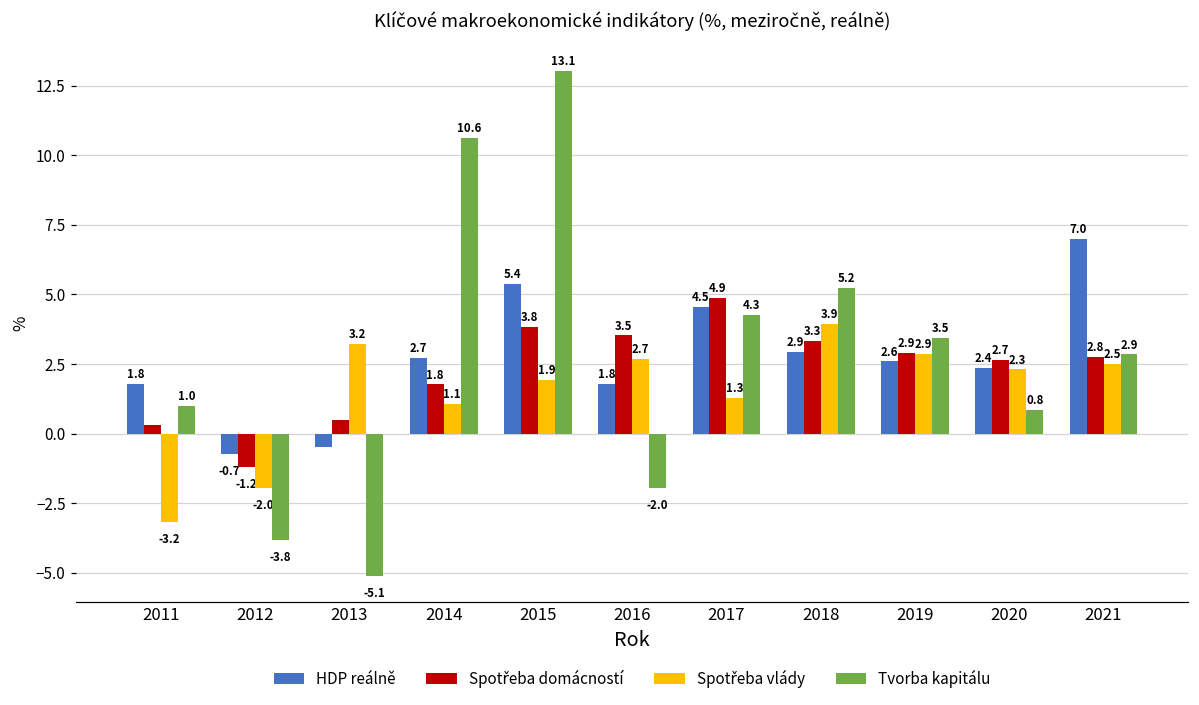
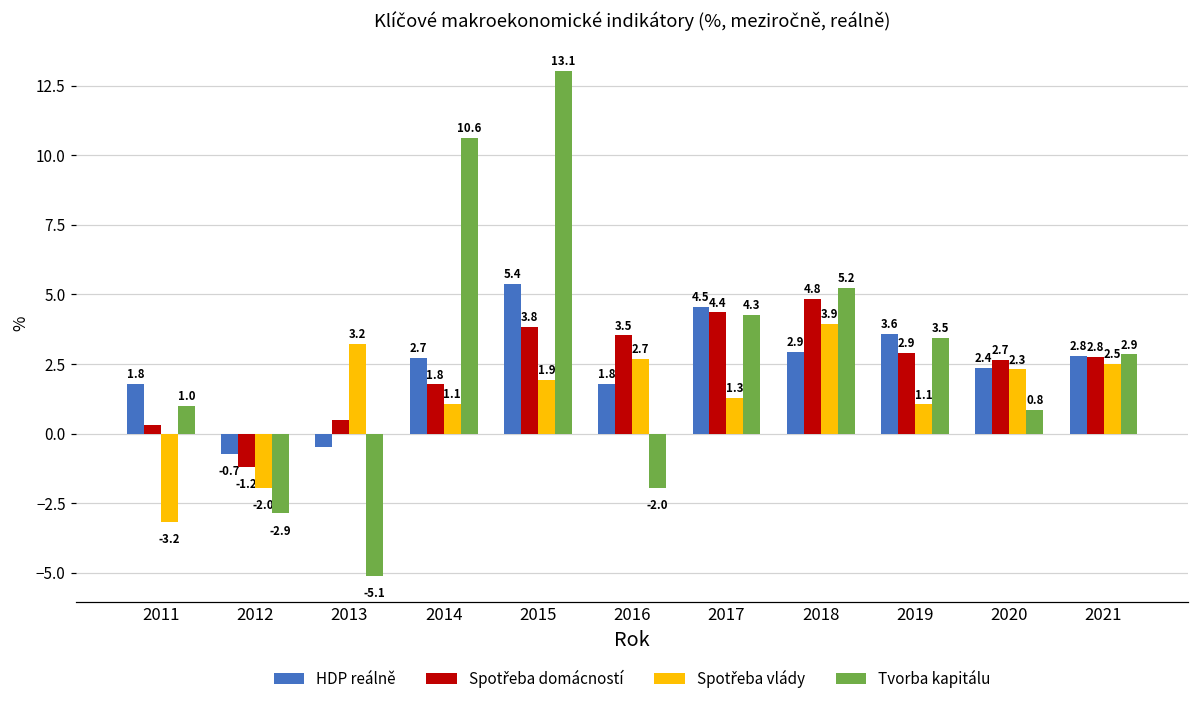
  {
    "HDP reálně": {
      "2011": 1.8,
      "2012": -0.7,
      "2014": 2.7,
      "2015": 5.4,
      "2016": 1.8,
      "2017": 4.5,
      "2018": 2.9,
-     "2019": 2.6,
+     "2019": 3.6,
      "2020": 2.4,
-     "2021": 7.0
+     "2021": 2.8
    },
    "Spotřeba domácností": {
      "2012": -1.2,
      "2014": 1.8,
      "2015": 3.8,
      "2016": 3.5,
-     "2017": 4.9,
-     "2018": 3.3,
+     "2017": 4.4,
+     "2018": 4.8,
      "2019": 2.9,
      "2020": 2.7,
      "2021": 2.8
    },
    "Spotřeba vlády": {
      "2011": -3.2,
      "2012": -2.0,
      "2013": 3.2,
      "2014": 1.1,
      "2015": 1.9,
      "2016": 2.7,
      "2017": 1.3,
      "2018": 3.9,
-     "2019": 2.9,
+     "2019": 1.1,
      "2020": 2.3,
      "2021": 2.5
    },
    "Tvorba kapitálu": {
      "2011": 1.0,
-     "2012": -3.8,
+     "2012": -2.9,
      "2013": -5.1,
      "2014": 10.6,
      "2015": 13.1,
      "2016": -2.0,
      "2017": 4.3,
      "2018": 5.2,
      "2019": 3.5,
      "2020": 0.8,
      "2021": 2.9
    }
  }
